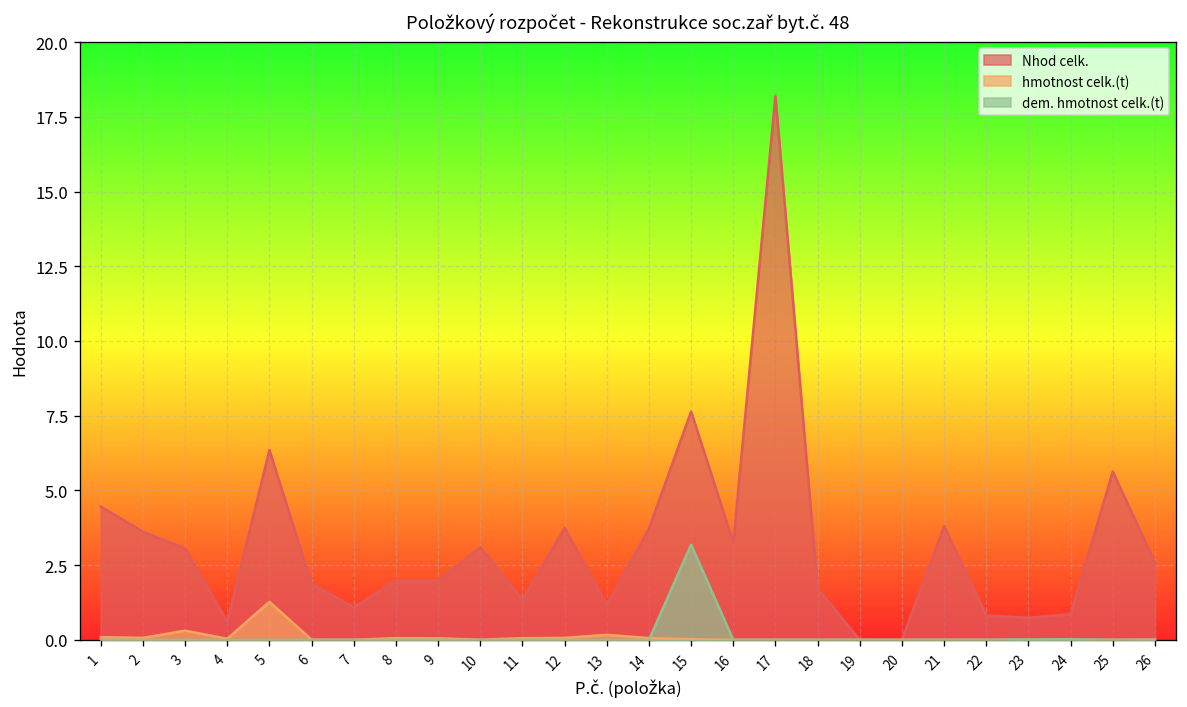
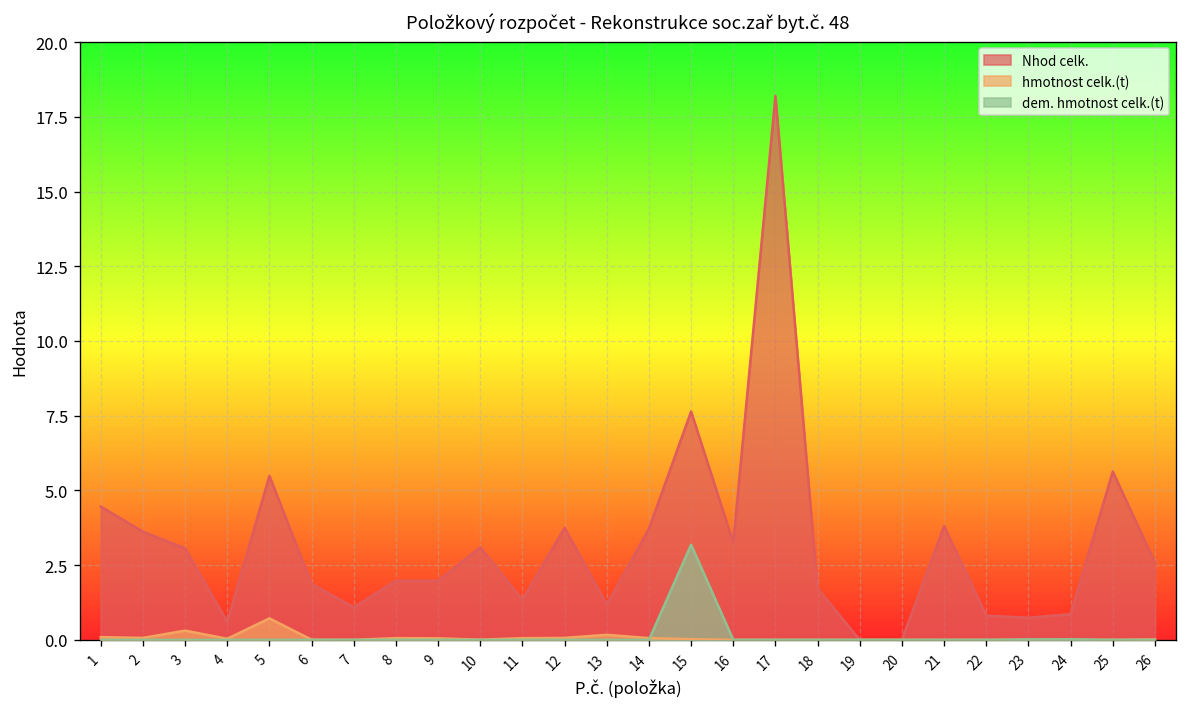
  {
    "Nhod celk.": {
      "1": 4.5,
      "2": 3.6,
      "3": 3.1,
      "4": 0.6,
-     "5": 6.4,
+     "5": 5.5,
      "6": 1.9,
      "7": 1.1,
      "8": 2.0,
      "9": 2.0,
      "10": 3.1,
      "11": 1.3,
      "12": 3.8,
      "13": 1.2,
      "14": 3.7,
      "15": 7.6,
      "16": 3.3,
      "17": 18.2,
      "18": 1.7,
      "21": 3.8,
      "22": 0.8,
      "23": 0.7,
      "24": 0.9,
      "25": 5.6,
      "26": 2.6
    },
    "hmotnost celk.(t)": {
      "3": 0.3,
-     "5": 1.3,
+     "5": 0.7,
      "13": 0.2,
      "15": 0.0
    },
    "dem. hmotnost celk.(t)": {
      "3": 0.0,
      "5": 0.0,
      "13": 0.0,
      "15": 3.2
    }
  }
